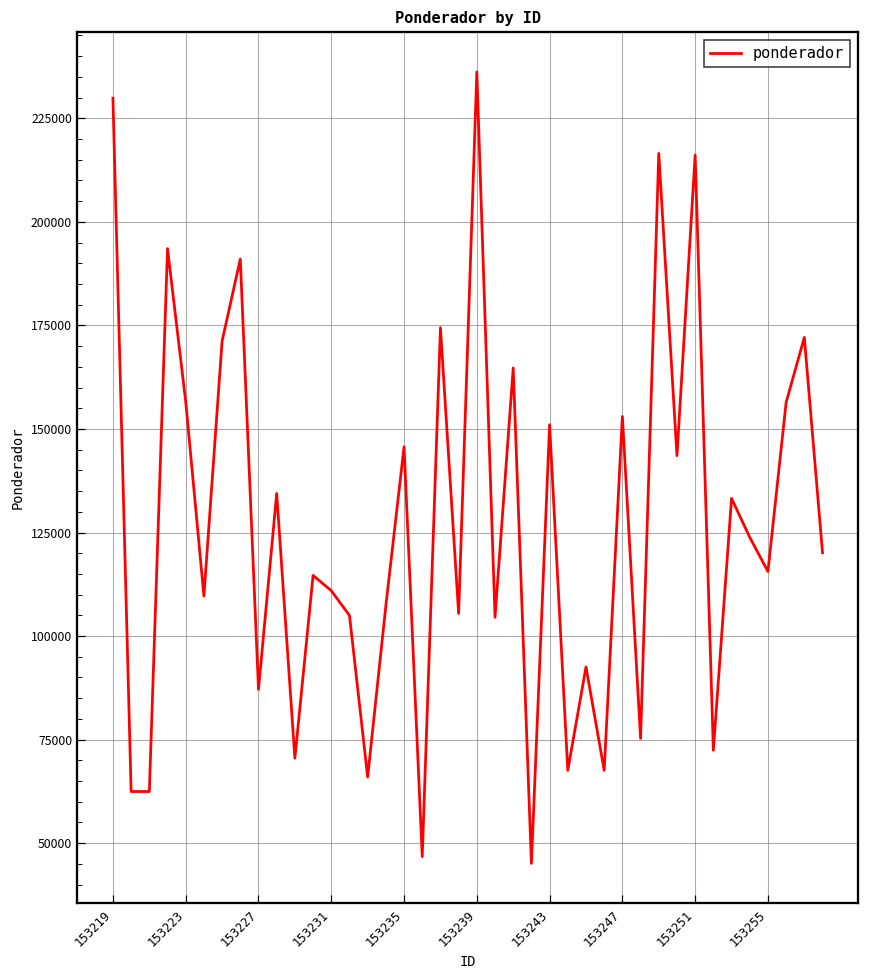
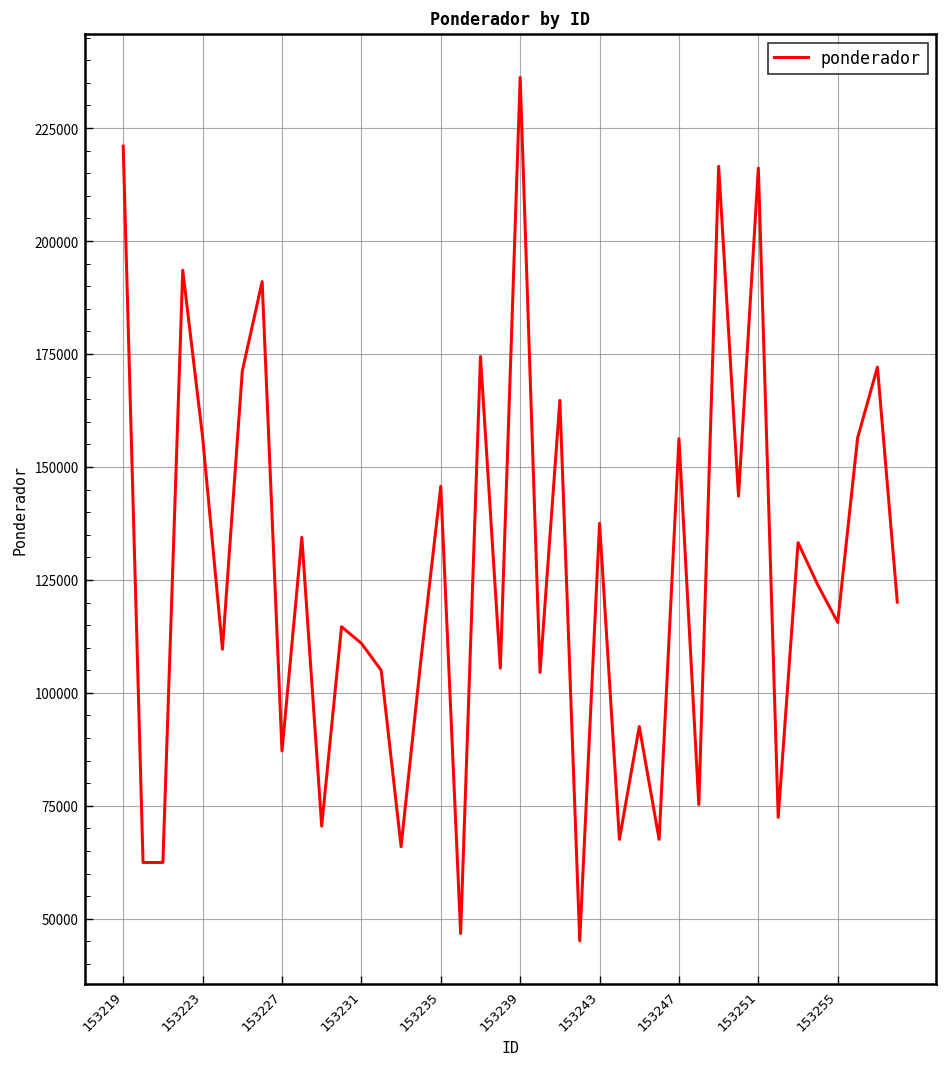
  {
-   "153219": 230000,
+   "153219": 221000,
    "153223": 157000,
    "153227": 87000,
    "153231": 111000,
    "153235": 146000,
    "153239": 236000,
-   "153243": 151000,
-   "153247": 153000,
+   "153243": 138000,
+   "153247": 156000,
    "153251": 216000,
    "153255": 116000
  }
